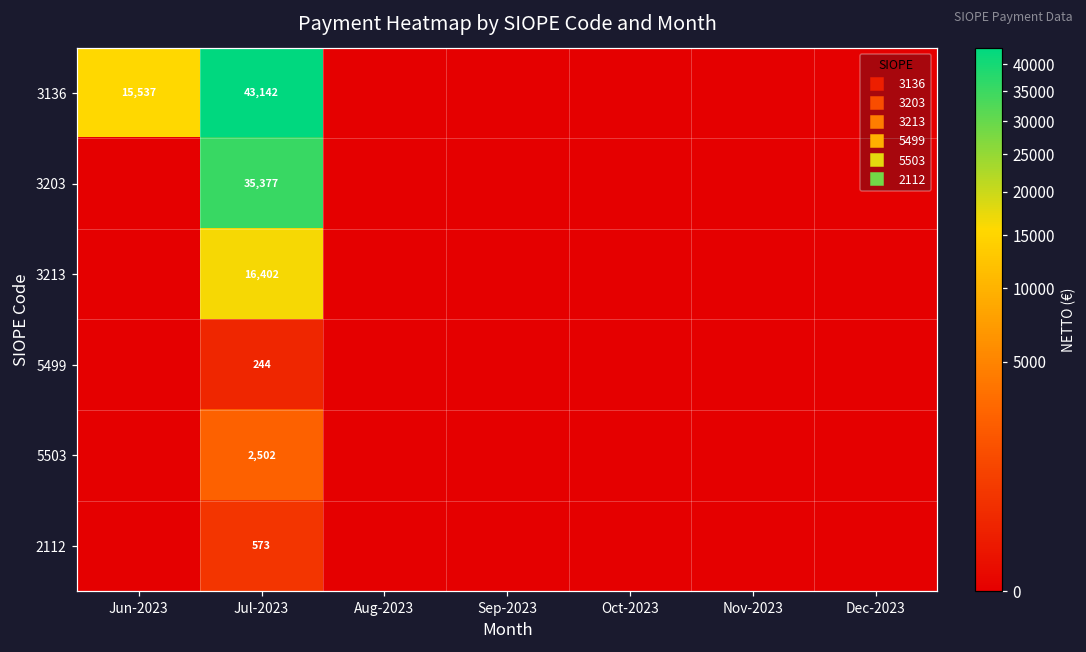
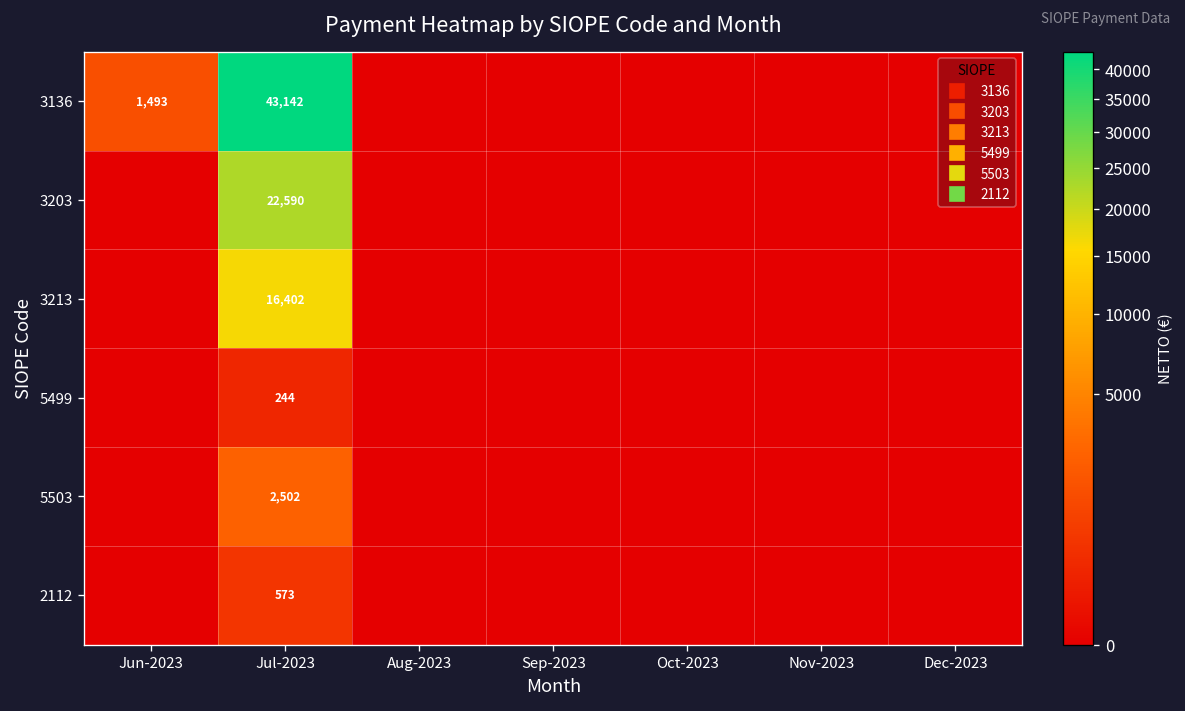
  {
    "3136": {
-     "Jun-2023": "15,537",
+     "Jun-2023": "1,493",
      "Jul-2023": "43,142"
    },
    "3203": {
-     "Jul-2023": "35,377"
+     "Jul-2023": "22,590"
    },
    "3213": {
      "Jul-2023": "16,402"
    },
    "5499": {
      "Jul-2023": "244"
    },
    "5503": {
      "Jul-2023": "2,502"
    },
    "2112": {
      "Jul-2023": "573"
    }
  }
